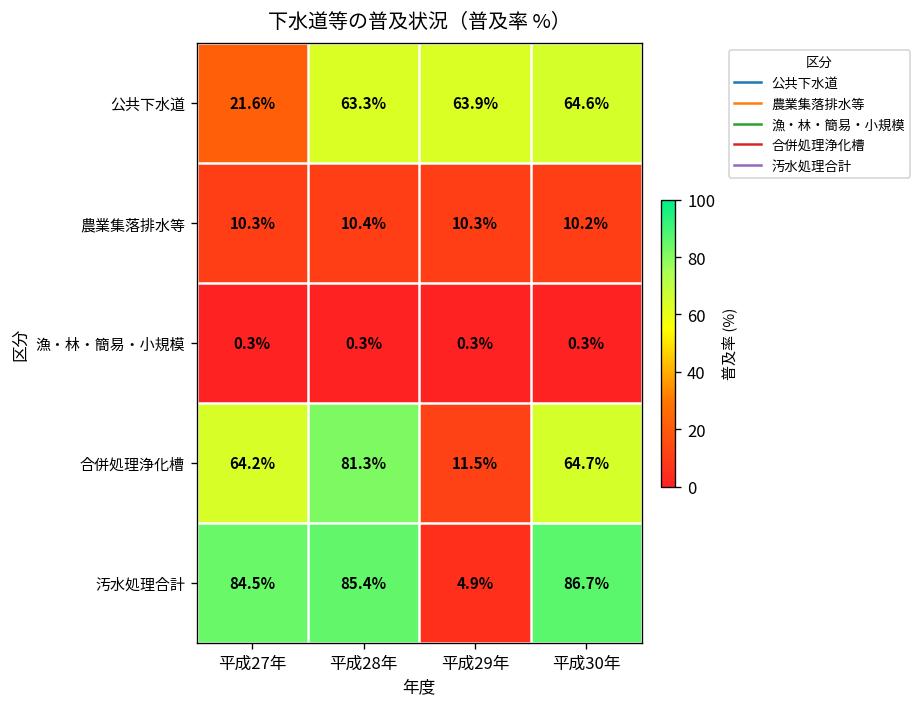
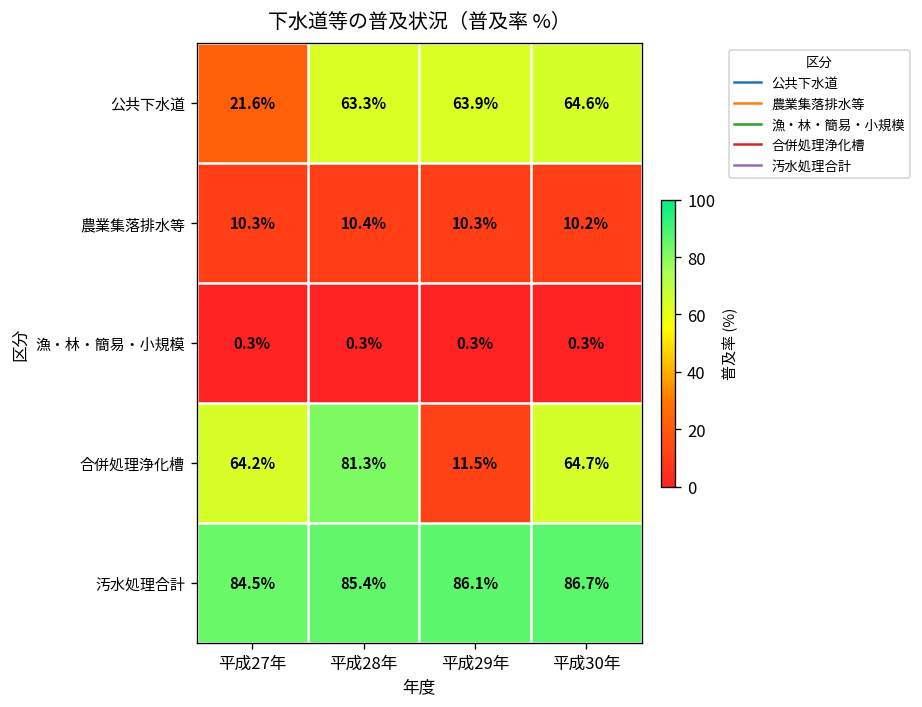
  {
    "公共下水道": {
      "平成27年": "21.6%",
      "平成28年": "63.3%",
      "平成29年": "63.9%",
      "平成30年": "64.6%"
    },
    "農業集落排水等": {
      "平成27年": "10.3%",
      "平成28年": "10.4%",
      "平成29年": "10.3%",
      "平成30年": "10.2%"
    },
    "漁・林・簡易・小規模": {
      "平成27年": "0.3%",
      "平成28年": "0.3%",
      "平成29年": "0.3%",
      "平成30年": "0.3%"
    },
    "合併処理浄化槽": {
      "平成27年": "64.2%",
      "平成28年": "81.3%",
      "平成29年": "11.5%",
      "平成30年": "64.7%"
    },
    "汚水処理合計": {
      "平成27年": "84.5%",
      "平成28年": "85.4%",
-     "平成29年": "4.9%",
+     "平成29年": "86.1%",
      "平成30年": "86.7%"
    }
  }
